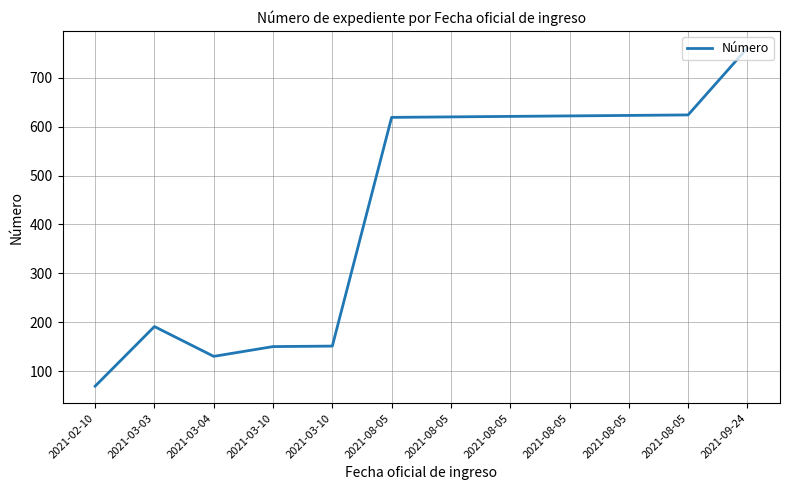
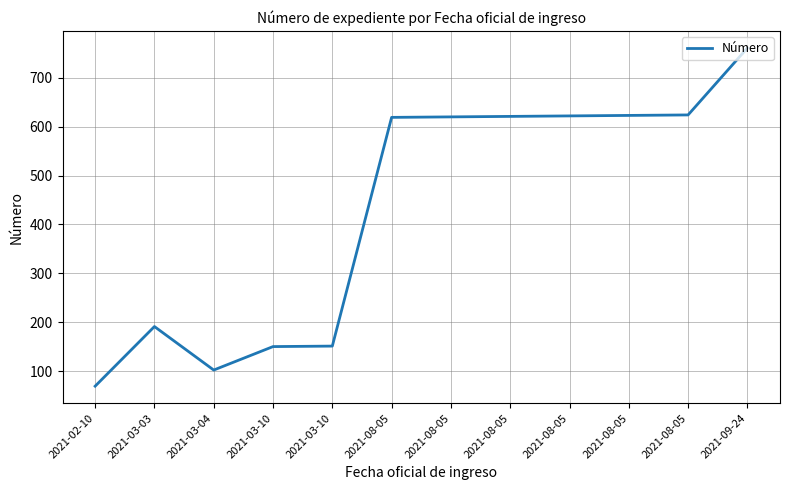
  {
    "2021-02-10": 70,
    "2021-03-03": 190,
-   "2021-03-04": 130
+   "2021-03-04": 100
  }
